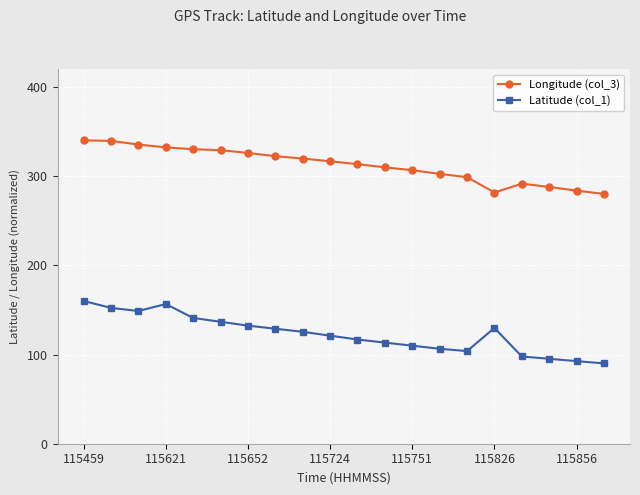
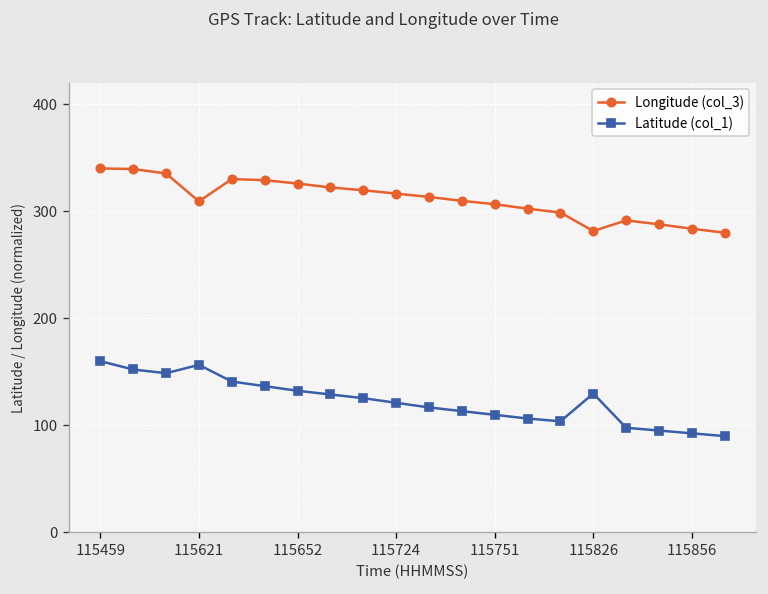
  {
    "Longitude (col_3)": {
      "115459": 340,
-     "115621": 330,
+     "115621": 310,
      "115652": 330,
      "115724": 320,
      "115751": 310,
      "115826": 280,
      "115856": 280
    },
    "Latitude (col_1)": {
      "115459": 160,
      "115621": 160,
      "115652": 130,
      "115724": 120,
      "115751": 110,
      "115826": 130,
      "115856": 90
    }
  }
